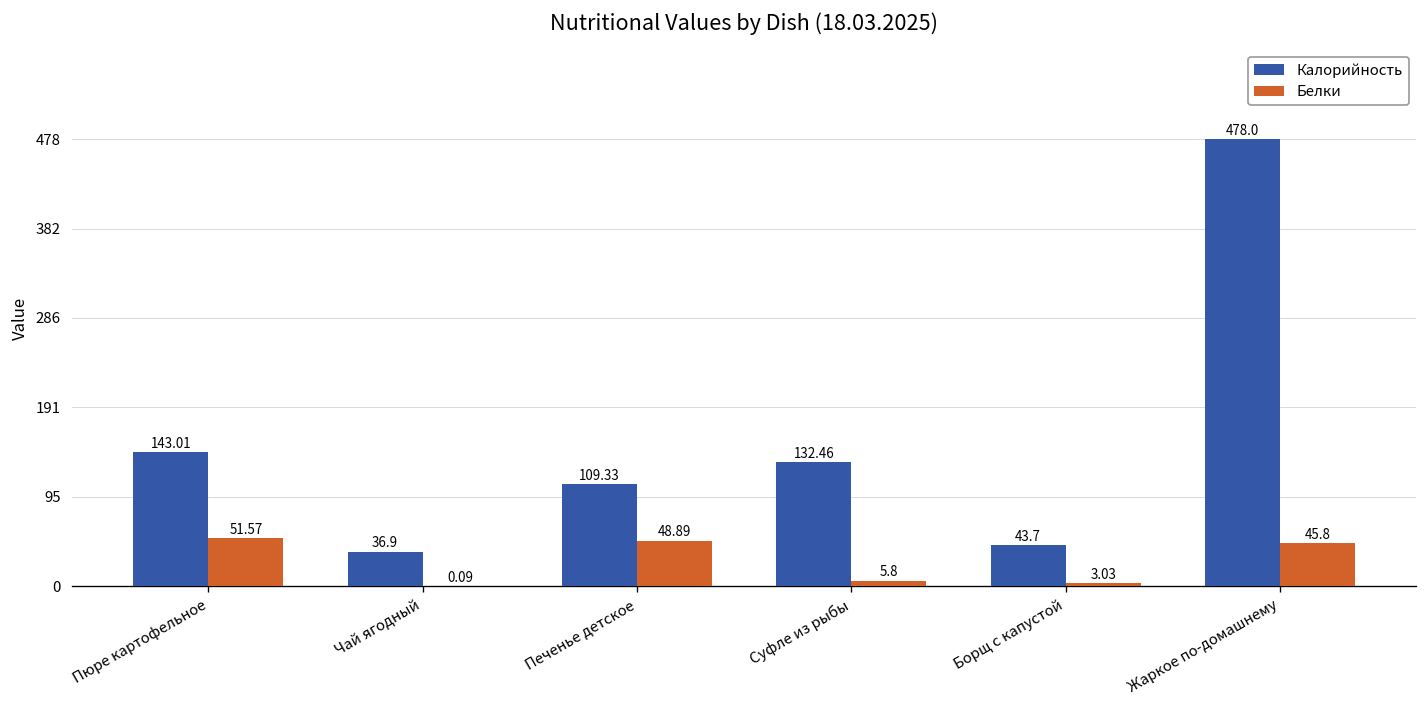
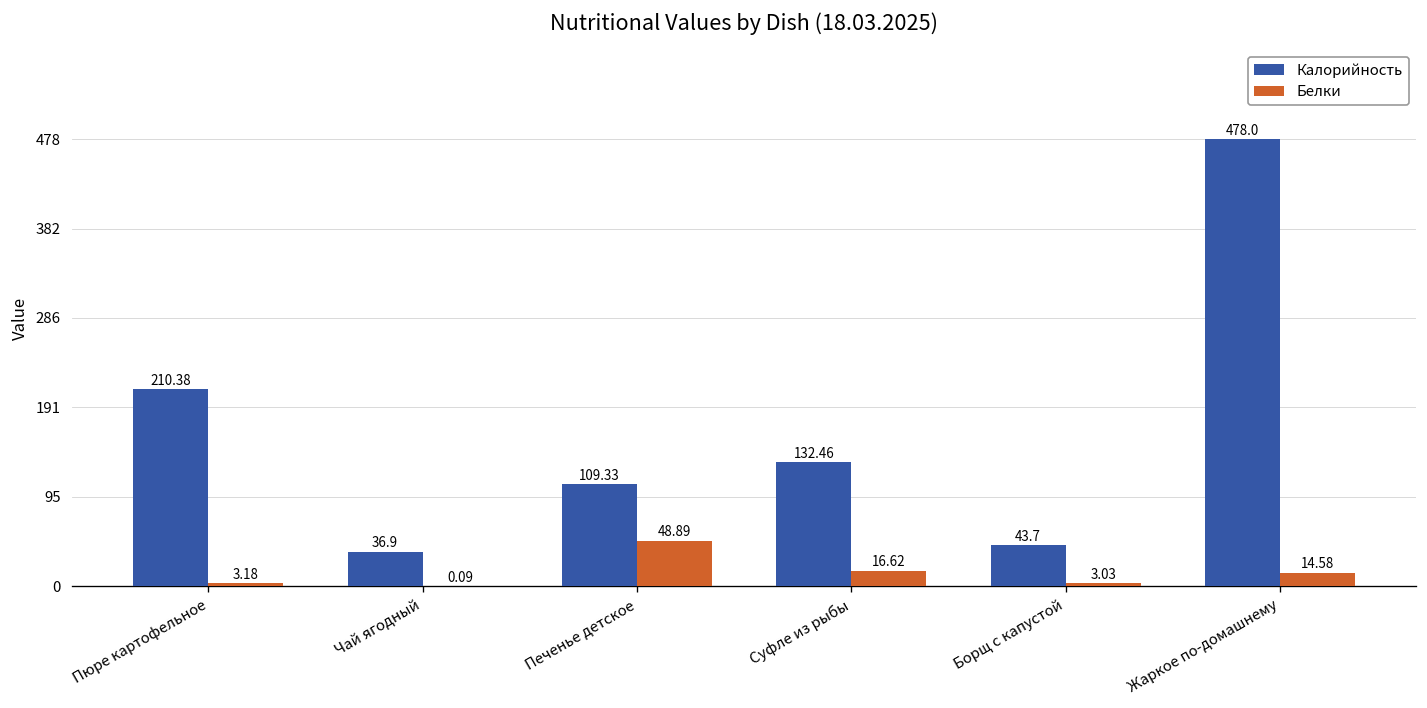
  {
    "Калорийность": {
-     "Пюре картофельное": 143.01,
+     "Пюре картофельное": 210.38,
      "Чай ягодный": 36.9,
      "Печенье детское": 109.33,
      "Суфле из рыбы": 132.46,
      "Борщ с капустой": 43.7,
      "Жаркое по-домашнему": 478.0
    },
    "Белки": {
-     "Пюре картофельное": 51.57,
+     "Пюре картофельное": 3.18,
      "Чай ягодный": 0.09,
      "Печенье детское": 48.89,
-     "Суфле из рыбы": 5.8,
+     "Суфле из рыбы": 16.62,
      "Борщ с капустой": 3.03,
-     "Жаркое по-домашнему": 45.8
+     "Жаркое по-домашнему": 14.58
    }
  }
